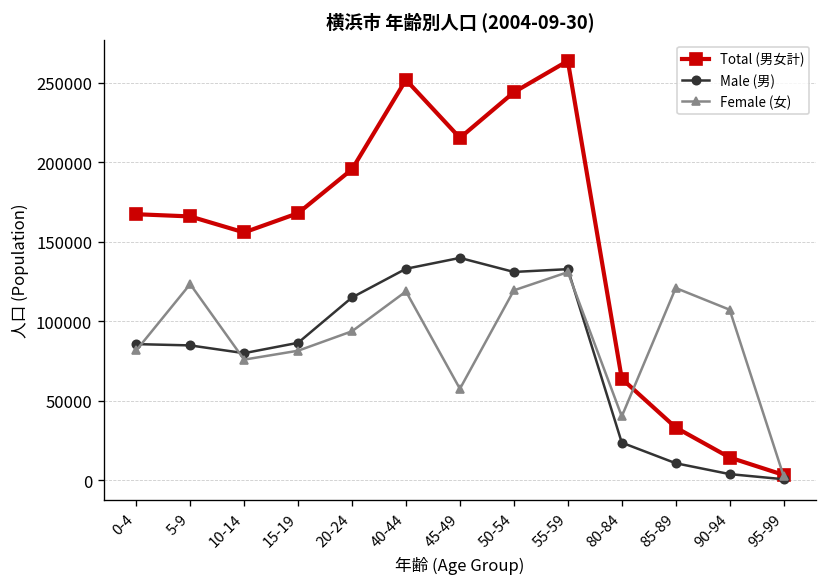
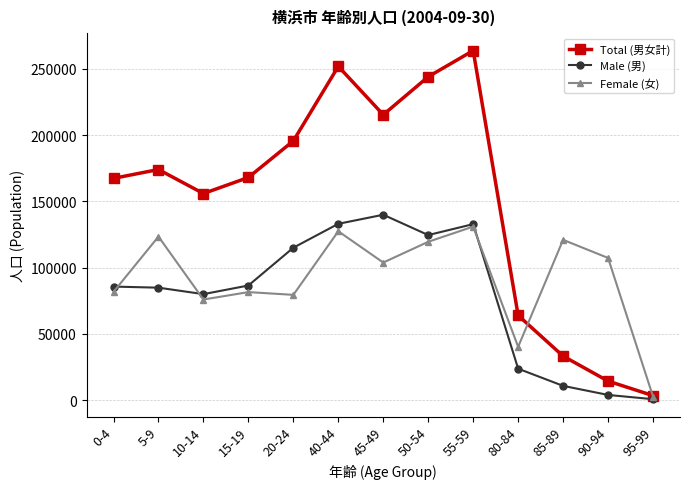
  {
    "Total (男女計)": {
      "0-4": 167000,
-     "5-9": 166000,
+     "5-9": 174000,
      "10-14": 156000,
      "15-19": 168000,
      "20-24": 196000,
      "40-44": 252000,
      "45-49": 215000,
      "50-54": 244000,
      "55-59": 264000,
      "80-84": 64000,
      "85-89": 33000,
      "90-94": 14000
    },
    "Male (男)": {
      "0-4": 86000,
      "5-9": 85000,
      "10-14": 80000,
      "15-19": 86000,
      "20-24": 115000,
      "40-44": 133000,
      "45-49": 140000,
-     "50-54": 131000,
+     "50-54": 125000,
      "80-84": 24000,
      "85-89": 11000,
      "90-94": 4000,
      "95-99": 1000
    },
    "Female (女)": {
      "0-4": 82000,
      "5-9": 123000,
      "10-14": 76000,
      "15-19": 82000,
-     "20-24": 94000,
-     "40-44": 119000,
-     "45-49": 58000,
+     "20-24": 79000,
+     "40-44": 127000,
+     "45-49": 104000,
      "50-54": 119000,
      "80-84": 40000,
      "85-89": 121000,
      "90-94": 107000
    }
  }
